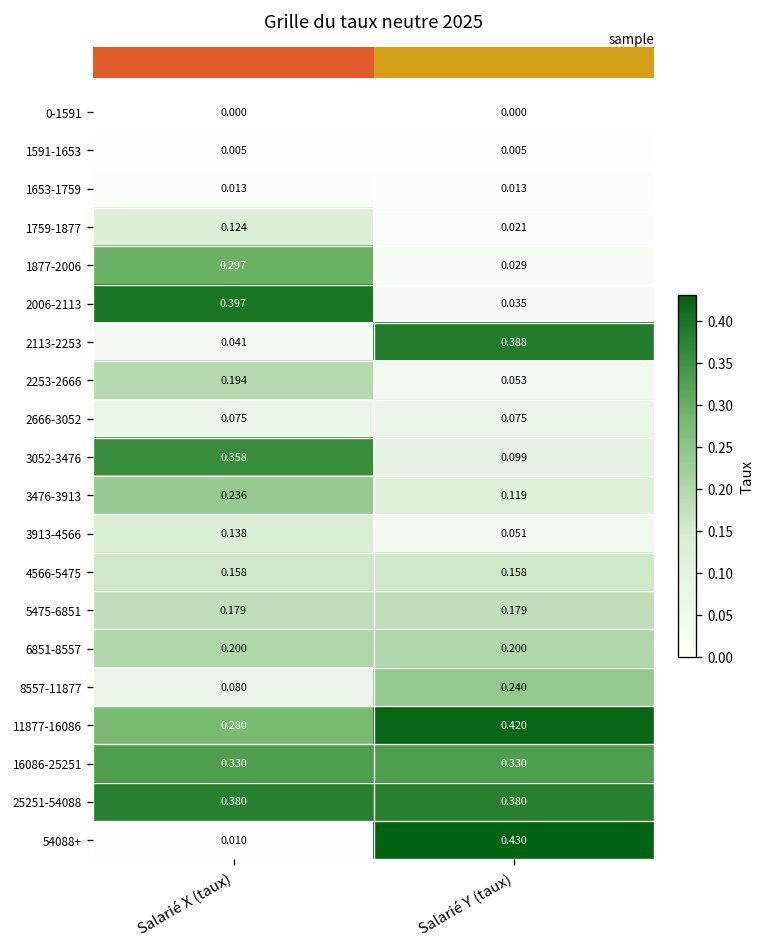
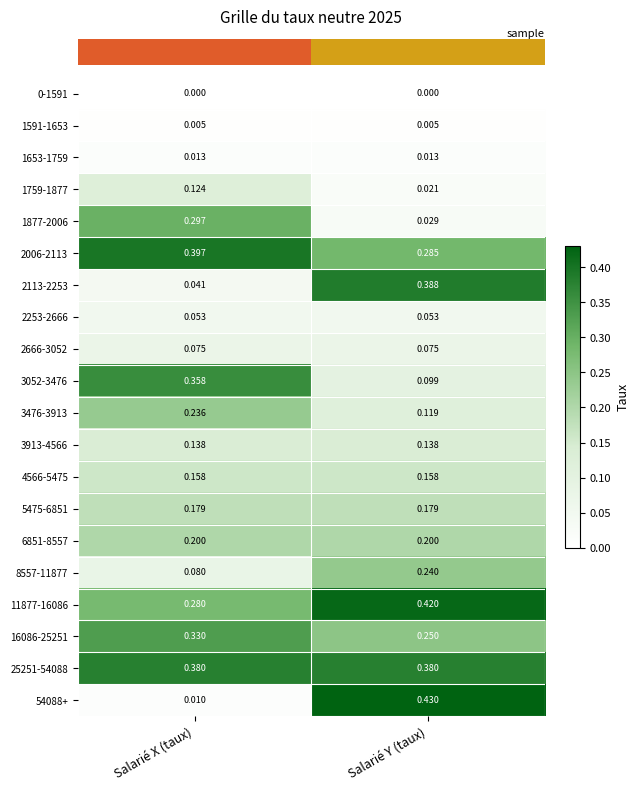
  {
    "0-1591": {
      "Salarié X (taux)": 0.000,
      "Salarié Y (taux)": 0.000
    },
    "1591-1653": {
      "Salarié X (taux)": 0.005,
      "Salarié Y (taux)": 0.005
    },
    "1653-1759": {
      "Salarié X (taux)": 0.013,
      "Salarié Y (taux)": 0.013
    },
    "1759-1877": {
      "Salarié X (taux)": 0.124,
      "Salarié Y (taux)": 0.021
    },
    "1877-2006": {
      "Salarié X (taux)": 0.297,
      "Salarié Y (taux)": 0.029
    },
    "2006-2113": {
      "Salarié X (taux)": 0.397,
-     "Salarié Y (taux)": 0.035
+     "Salarié Y (taux)": 0.285
    },
    "2113-2253": {
      "Salarié X (taux)": 0.041,
      "Salarié Y (taux)": 0.388
    },
    "2253-2666": {
-     "Salarié X (taux)": 0.194,
+     "Salarié X (taux)": 0.053,
      "Salarié Y (taux)": 0.053
    },
    "2666-3052": {
      "Salarié X (taux)": 0.075,
      "Salarié Y (taux)": 0.075
    },
    "3052-3476": {
      "Salarié X (taux)": 0.358,
      "Salarié Y (taux)": 0.099
    },
    "3476-3913": {
      "Salarié X (taux)": 0.236,
      "Salarié Y (taux)": 0.119
    },
    "3913-4566": {
      "Salarié X (taux)": 0.138,
-     "Salarié Y (taux)": 0.051
+     "Salarié Y (taux)": 0.138
    },
    "4566-5475": {
      "Salarié X (taux)": 0.158,
      "Salarié Y (taux)": 0.158
    },
    "5475-6851": {
      "Salarié X (taux)": 0.179,
      "Salarié Y (taux)": 0.179
    },
    "6851-8557": {
      "Salarié X (taux)": 0.200,
      "Salarié Y (taux)": 0.200
    },
    "8557-11877": {
      "Salarié X (taux)": 0.080,
      "Salarié Y (taux)": 0.240
    },
    "11877-16086": {
      "Salarié X (taux)": 0.280,
      "Salarié Y (taux)": 0.420
    },
    "16086-25251": {
      "Salarié X (taux)": 0.330,
-     "Salarié Y (taux)": 0.330
+     "Salarié Y (taux)": 0.250
    },
    "25251-54088": {
      "Salarié X (taux)": 0.380,
      "Salarié Y (taux)": 0.380
    },
    "54088+": {
      "Salarié X (taux)": 0.010,
      "Salarié Y (taux)": 0.430
    }
  }
